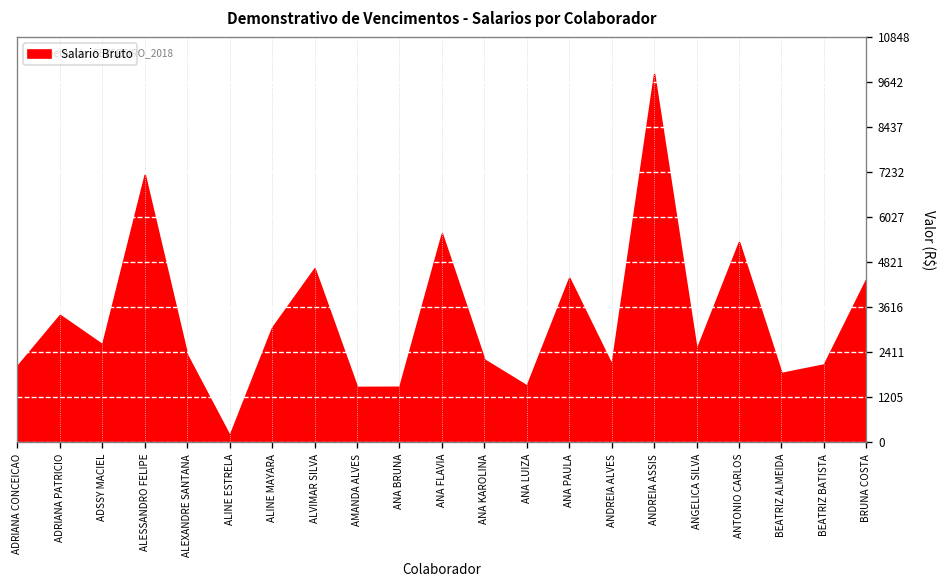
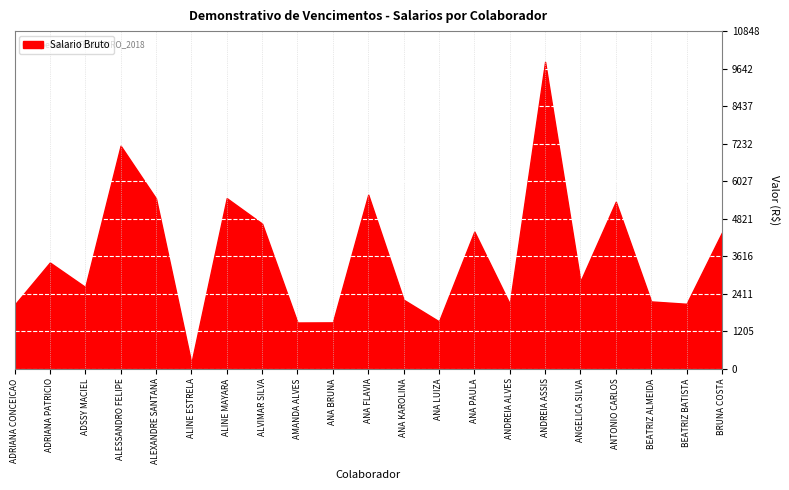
  {
    "ADRIANA CONCEICAO": 2000,
    "ADRIANA PATRICIO": 3400,
    "ADSSY MACIEL": 2600,
    "ALESSANDRO FELIPE": 7200,
-   "ALEXANDRE SANTANA": 2300,
+   "ALEXANDRE SANTANA": 5500,
    "ALINE ESTRELA": 200,
-   "ALINE MAYARA": 3100,
+   "ALINE MAYARA": 5500,
    "ALVIMAR SILVA": 4700,
    "AMANDA ALVES": 1500,
    "ANA BRUNA": 1500,
    "ANA FLAVIA": 5600,
    "ANA KAROLINA": 2200,
    "ANA LUIZA": 1500,
    "ANA PAULA": 4400,
    "ANDREIA ALVES": 2100,
    "ANDREIA ASSIS": 9900,
-   "ANGELICA SILVA": 2500,
+   "ANGELICA SILVA": 2800,
    "ANTONIO CARLOS": 5400,
-   "BEATRIZ ALMEIDA": 1900,
+   "BEATRIZ ALMEIDA": 2200,
    "BEATRIZ BATISTA": 2100,
    "BRUNA COSTA": 4400
  }
